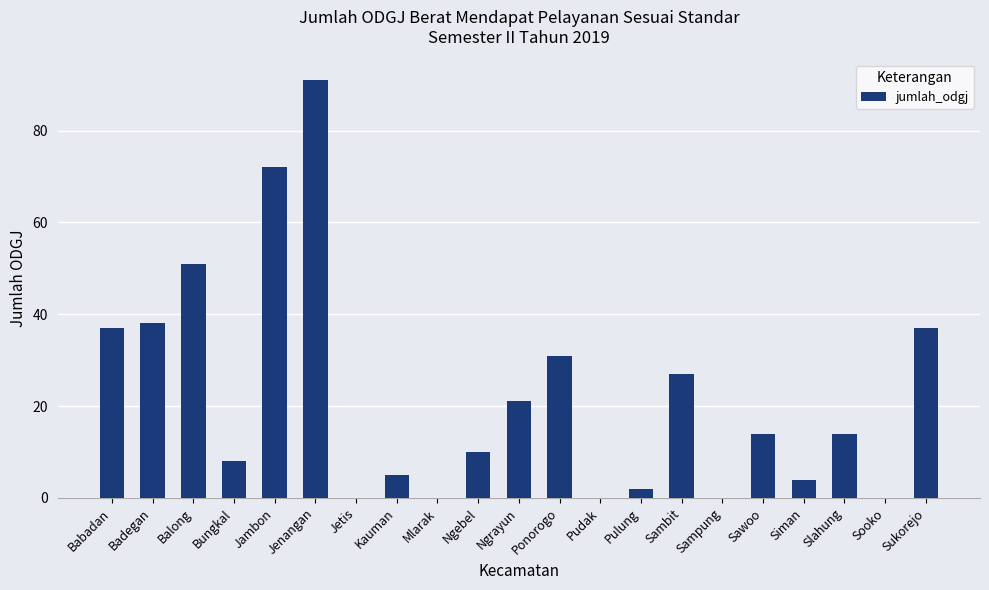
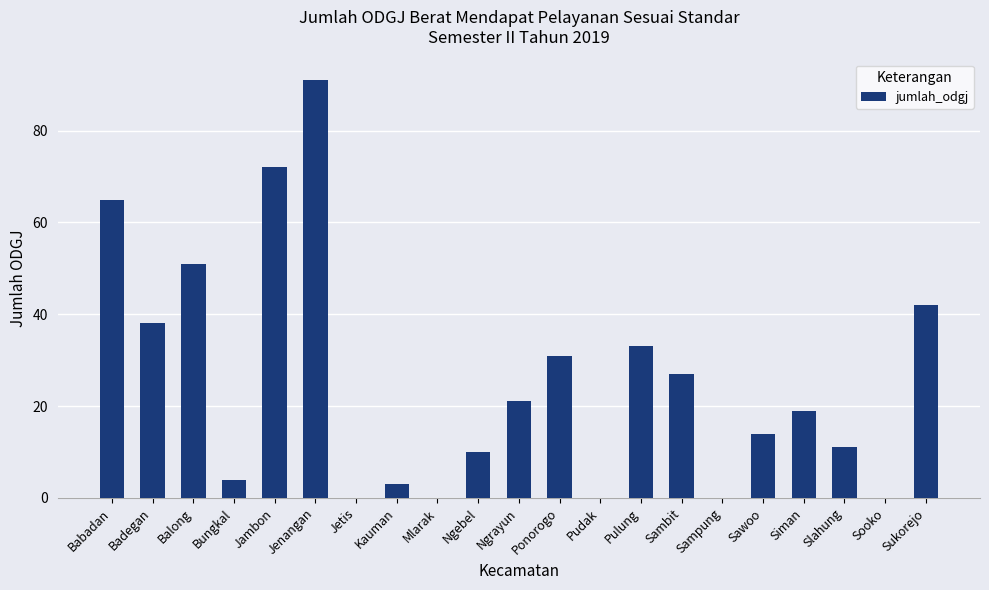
  {
-   "Babadan": 37,
+   "Babadan": 65,
    "Badegan": 38,
    "Balong": 51,
-   "Bungkal": 8,
+   "Bungkal": 4,
    "Jambon": 72,
    "Jenangan": 91,
    "Jetis": 0,
-   "Kauman": 5,
+   "Kauman": 3,
    "Mlarak": 0,
    "Ngebel": 10,
    "Ngrayun": 21,
    "Ponorogo": 31,
    "Pudak": 0,
-   "Pulung": 2,
+   "Pulung": 33,
    "Sambit": 27,
    "Sampung": 0,
    "Sawoo": 14,
-   "Siman": 4,
-   "Slahung": 14,
+   "Siman": 19,
+   "Slahung": 11,
    "Sooko": 0,
-   "Sukorejo": 37
+   "Sukorejo": 42
  }
